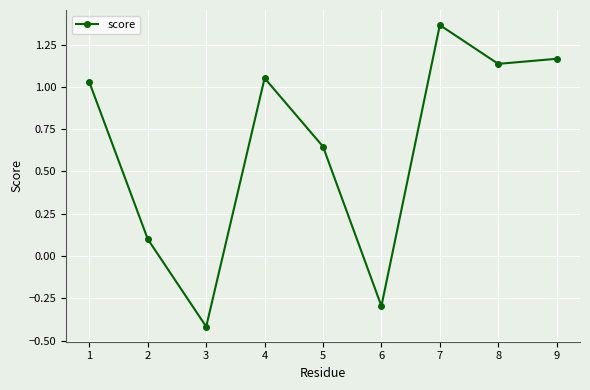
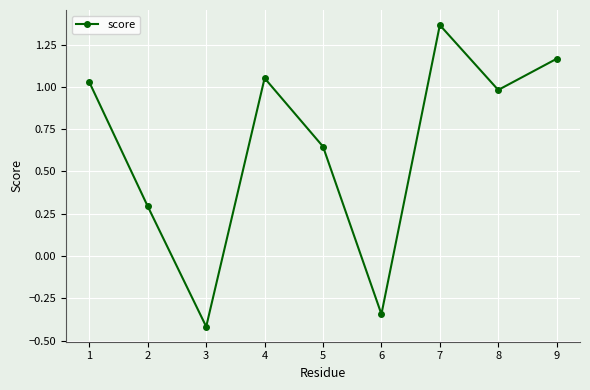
  {
    "1": 1.03,
-   "2": 0.10,
+   "2": 0.29,
    "3": -0.42,
    "4": 1.05,
    "5": 0.65,
-   "6": -0.30,
+   "6": -0.34,
    "7": 1.37,
-   "8": 1.14,
+   "8": 0.98,
    "9": 1.17
  }
